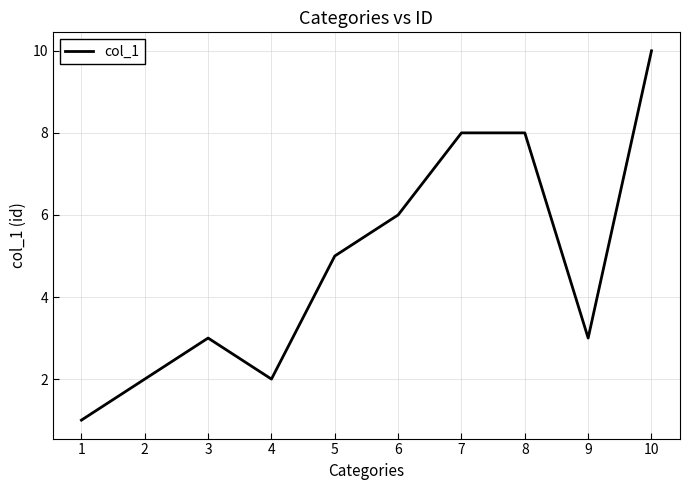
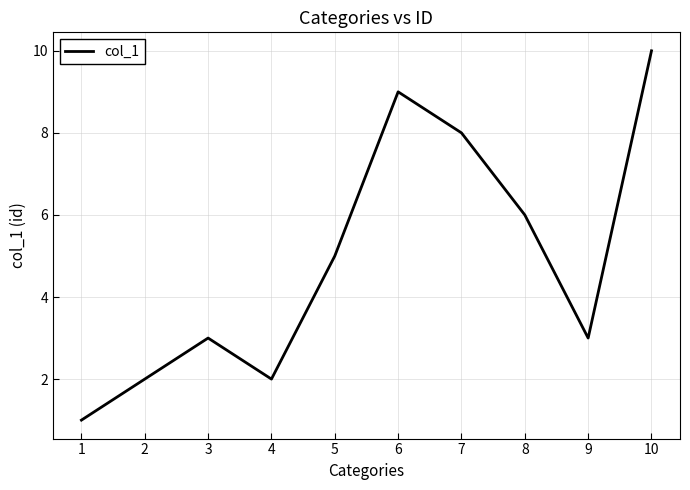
  {
    "1": 1,
    "2": 2,
    "3": 3,
    "4": 2,
    "5": 5,
-   "6": 6,
+   "6": 9,
    "7": 8,
-   "8": 8,
+   "8": 6,
    "9": 3,
    "10": 10
  }
